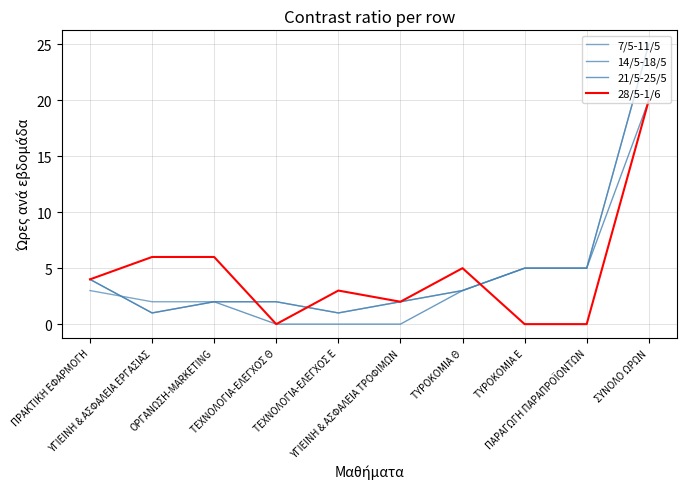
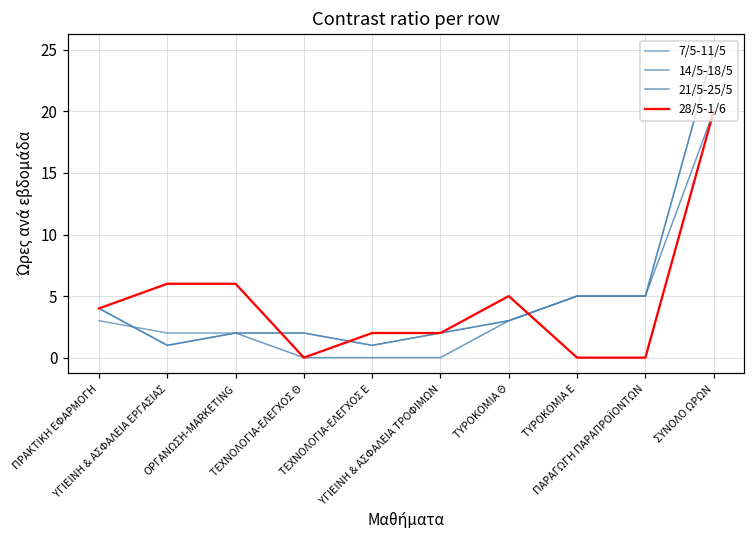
  {
    "28/5-1/6": {
      "ΥΓΙΕΙΝΗ & ΑΣΦΑΛΕΙΑ ΕΡΓΑΣΙΑΣ": 6,
      "ΟΡΓΑΝΩΣΗ-MARKETING": 6,
-     "ΤΕΧΝΟΛΟΓΙΑ-ΕΛΕΓΧΟΣ Ε": 3,
+     "ΤΕΧΝΟΛΟΓΙΑ-ΕΛΕΓΧΟΣ Ε": 2,
      "ΤΥΡΟΚΟΜΙΑ Θ": 5,
      "ΤΥΡΟΚΟΜΙΑ Ε": 0,
      "ΠΑΡΑΓΩΓΗ ΠΑΡΑΠΡΟΪΟΝΤΩΝ": 0
    }
  }
